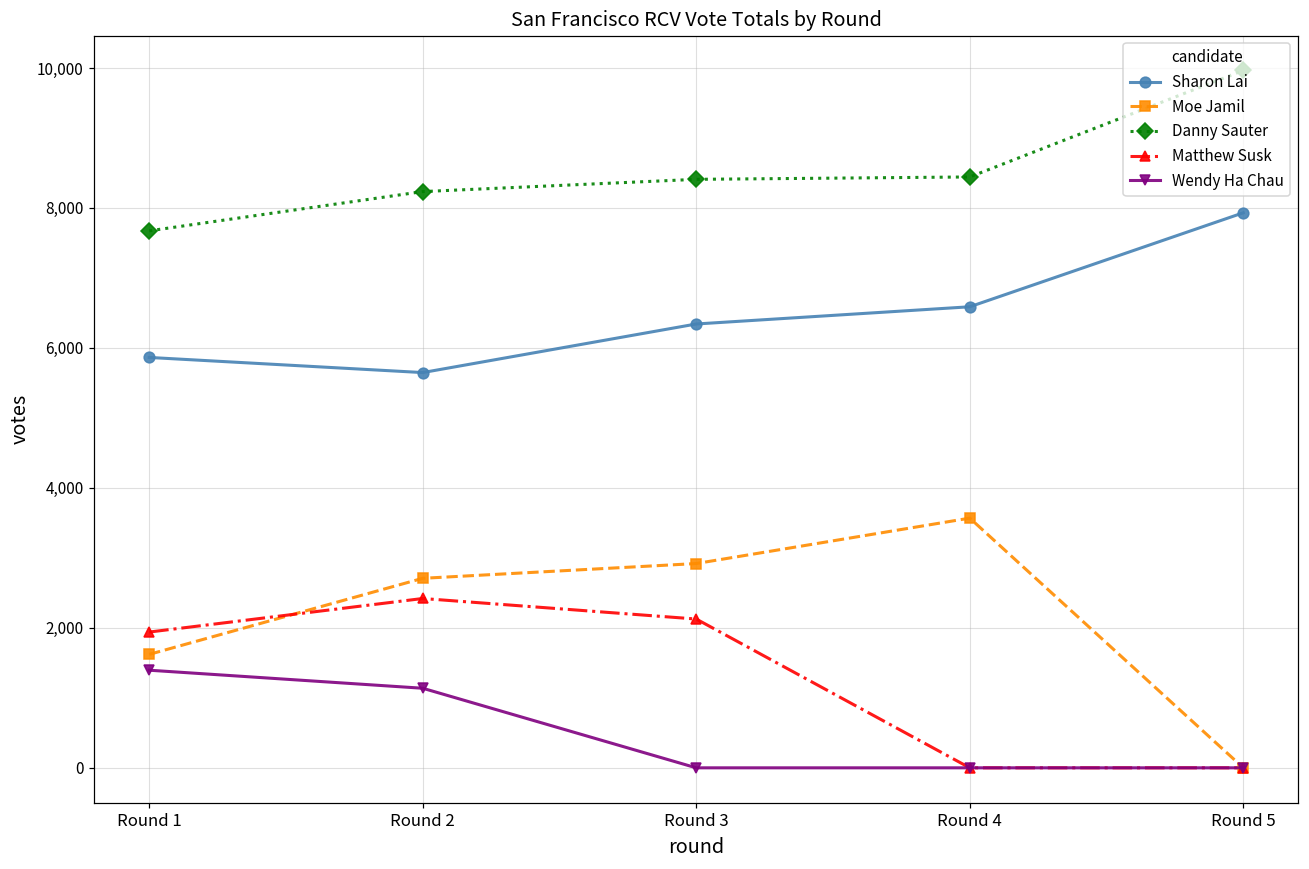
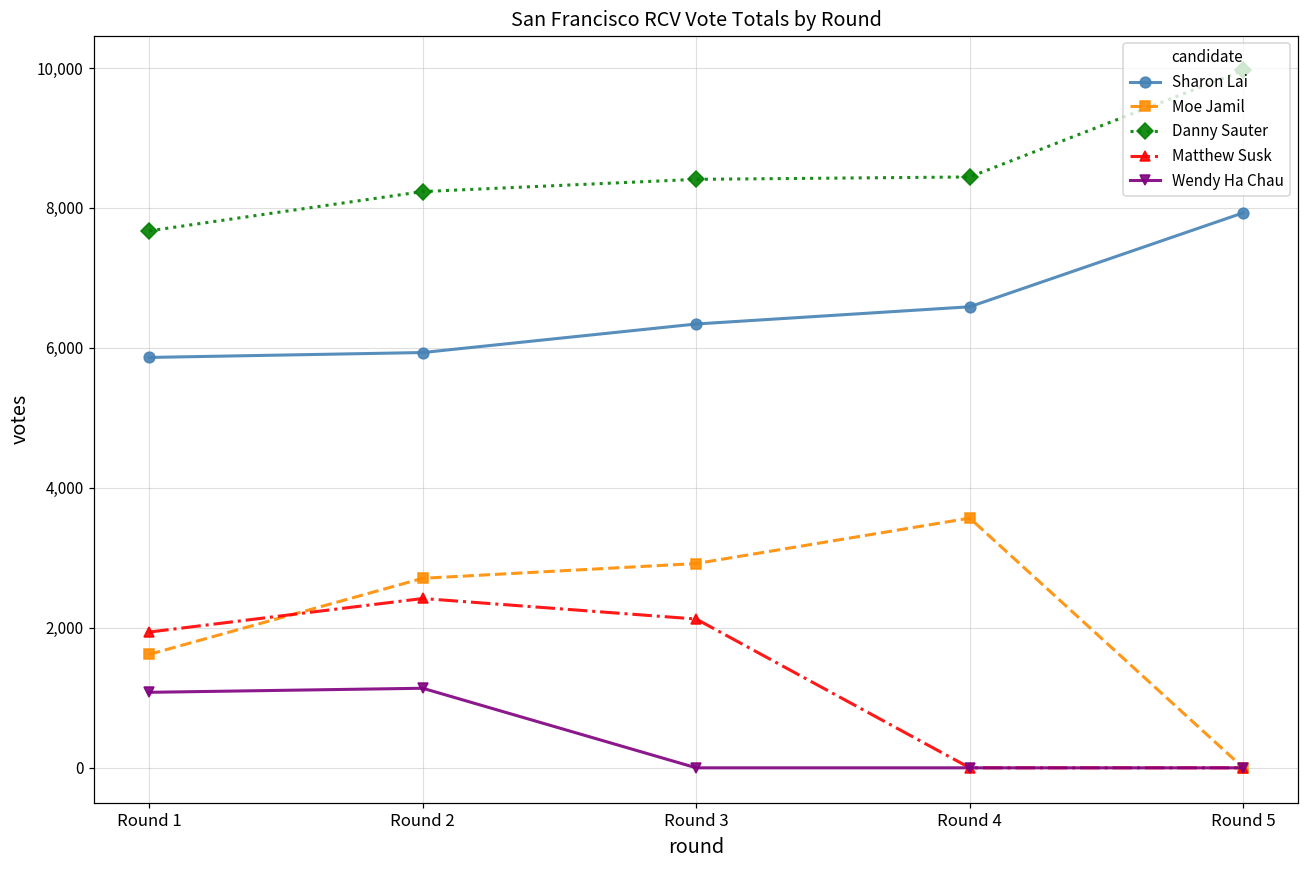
  {
    "Sharon Lai": {
      "Round 1": "5,900",
-     "Round 2": "5,600",
+     "Round 2": "5,900",
      "Round 3": "6,300",
      "Round 4": "6,600",
      "Round 5": "7,900"
    },
    "Moe Jamil": {
      "Round 1": "1,600",
      "Round 2": "2,700",
      "Round 3": "2,900",
      "Round 4": "3,600"
    },
    "Danny Sauter": {
      "Round 1": "7,700",
      "Round 2": "8,200",
      "Round 3": "8,400",
      "Round 4": "8,400"
    },
    "Matthew Susk": {
      "Round 1": "1,900",
      "Round 2": "2,400",
      "Round 3": "2,100"
    },
    "Wendy Ha Chau": {
-     "Round 1": "1,400",
+     "Round 1": "1,100",
      "Round 2": "1,100",
      "Round 3": "0"
    }
  }
